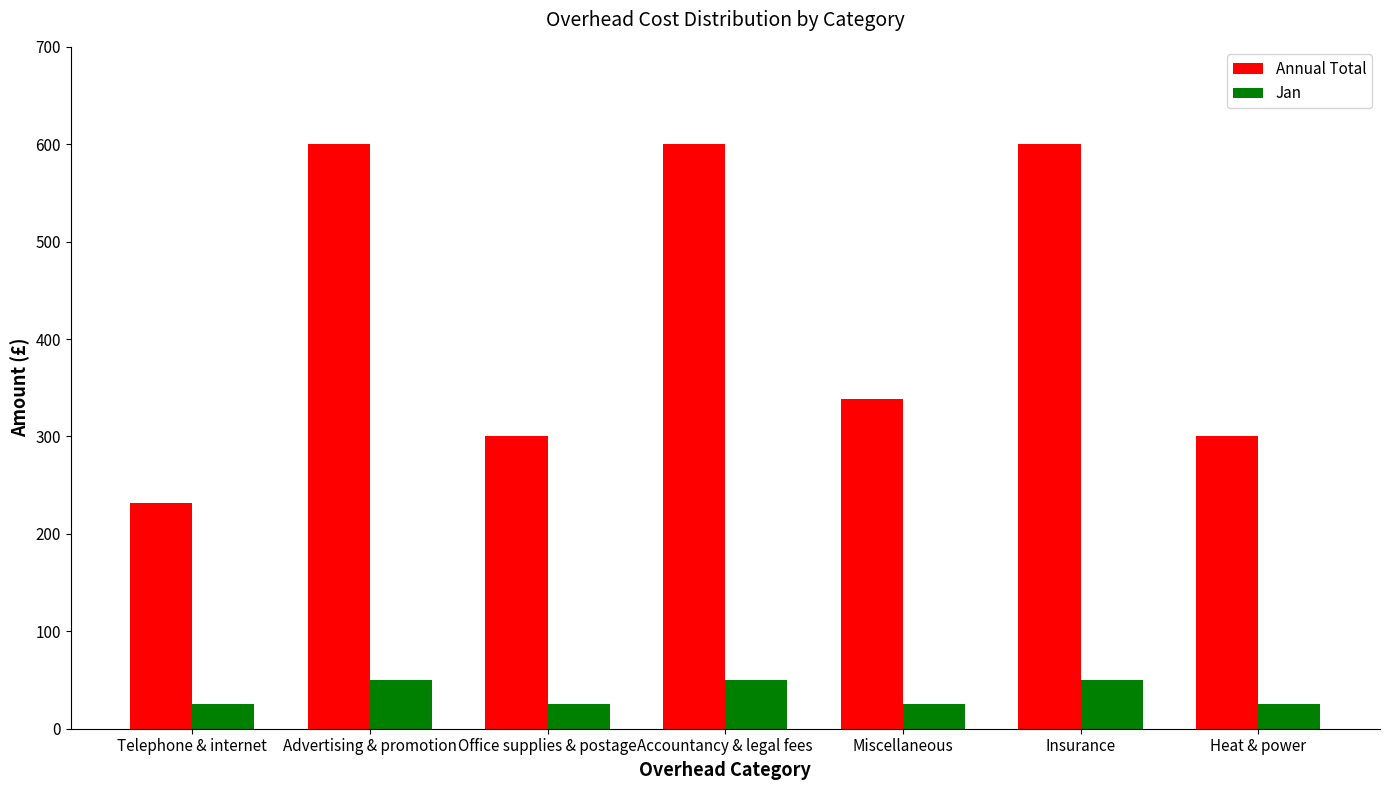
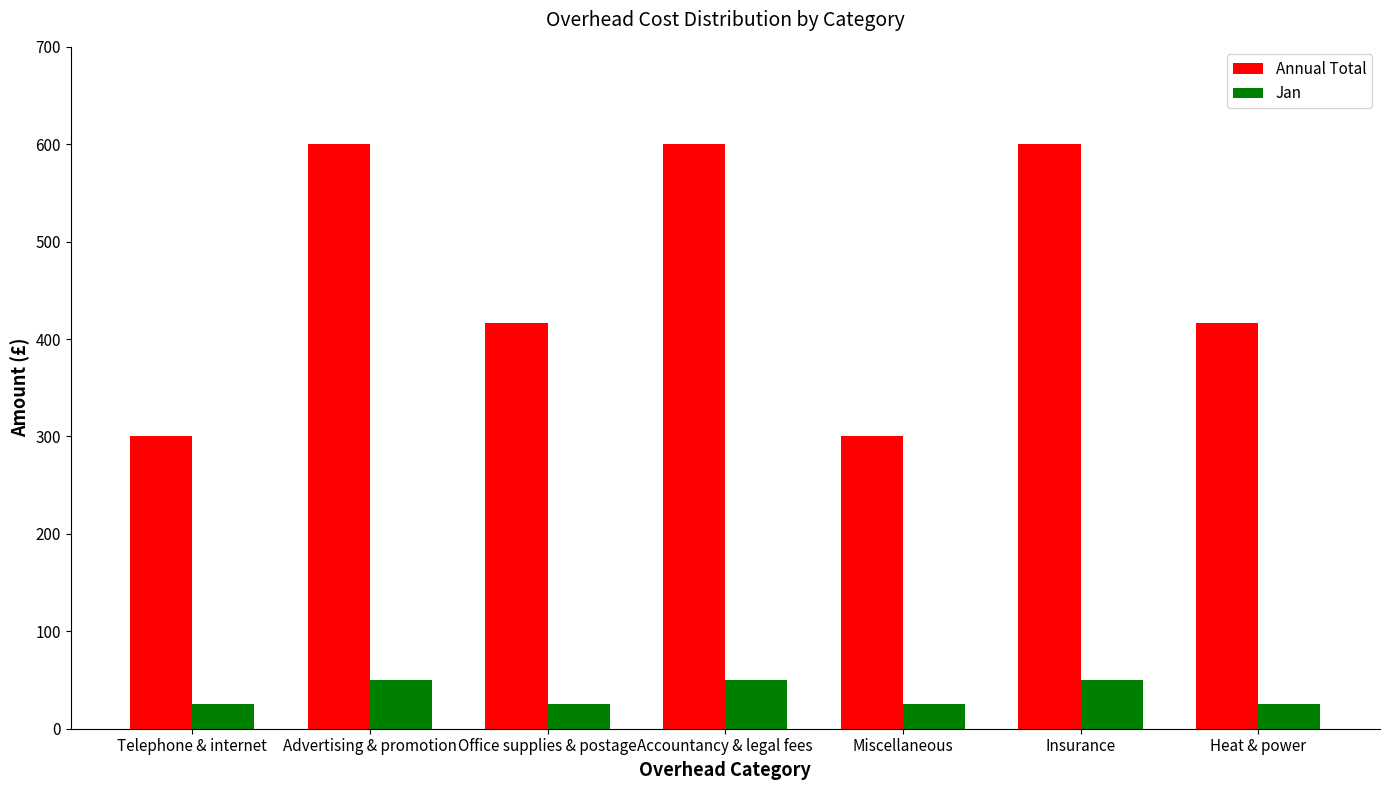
  {
    "Annual Total": {
-     "Telephone & internet": 230,
+     "Telephone & internet": 300,
      "Advertising & promotion": 600,
-     "Office supplies & postage": 300,
+     "Office supplies & postage": 420,
      "Accountancy & legal fees": 600,
-     "Miscellaneous": 340,
+     "Miscellaneous": 300,
      "Insurance": 600,
-     "Heat & power": 300
+     "Heat & power": 420
    },
    "Jan": {
      "Telephone & internet": 30,
      "Advertising & promotion": 50,
      "Office supplies & postage": 30,
      "Accountancy & legal fees": 50,
      "Miscellaneous": 30,
      "Insurance": 50,
      "Heat & power": 30
    }
  }
